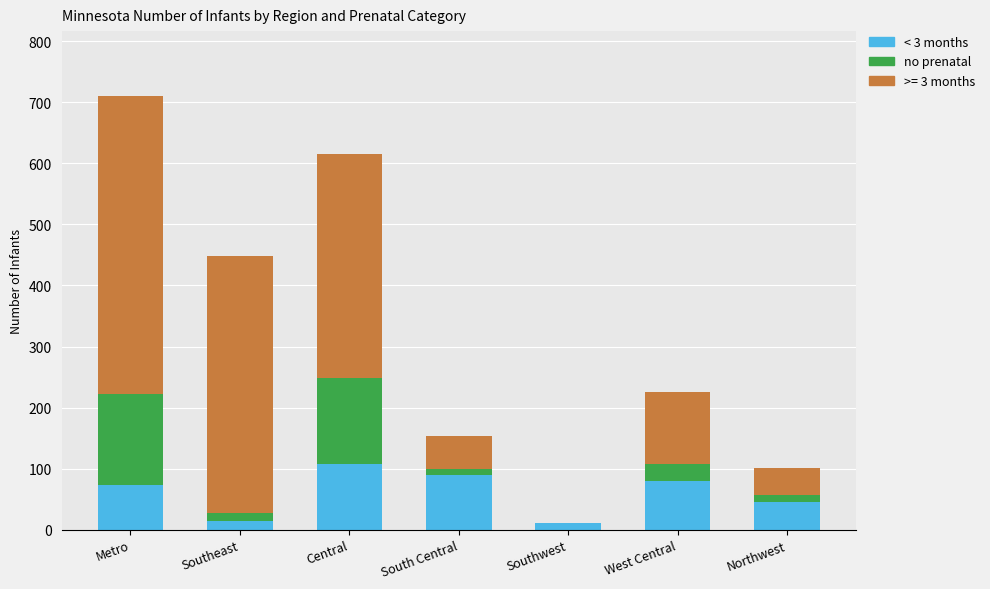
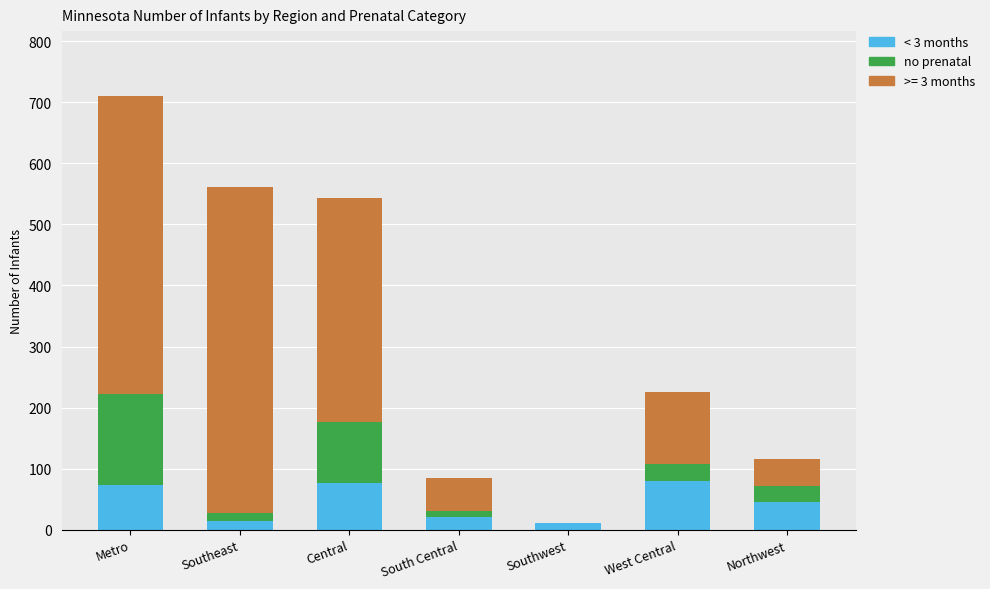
  {
    "< 3 months": {
      "Metro": 70,
      "Southeast": 10,
-     "Central": 110,
-     "South Central": 90,
+     "Central": 80,
+     "South Central": 20,
      "Southwest": 10,
      "West Central": 80,
      "Northwest": 50
    },
    "no prenatal": {
      "Metro": 150,
      "Southeast": 10,
-     "Central": 140,
+     "Central": 100,
      "South Central": 10,
      "Southwest": 0,
      "West Central": 30,
-     "Northwest": 10
+     "Northwest": 30
    },
    ">= 3 months": {
      "Metro": 490,
-     "Southeast": 420,
+     "Southeast": 540,
      "Central": 370,
      "South Central": 50,
      "Southwest": 0,
      "West Central": 120,
      "Northwest": 40
    }
  }
